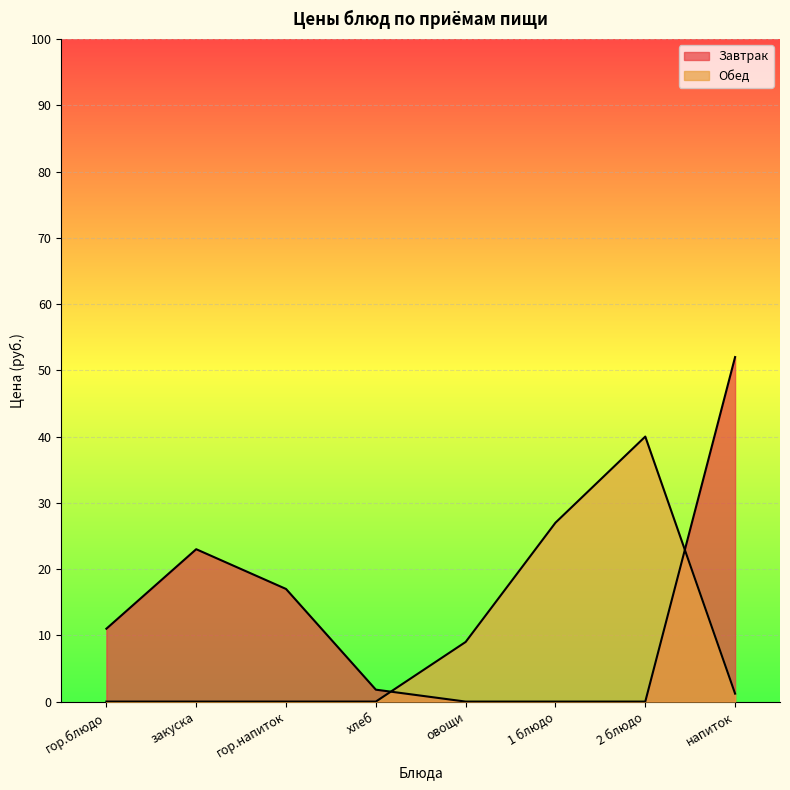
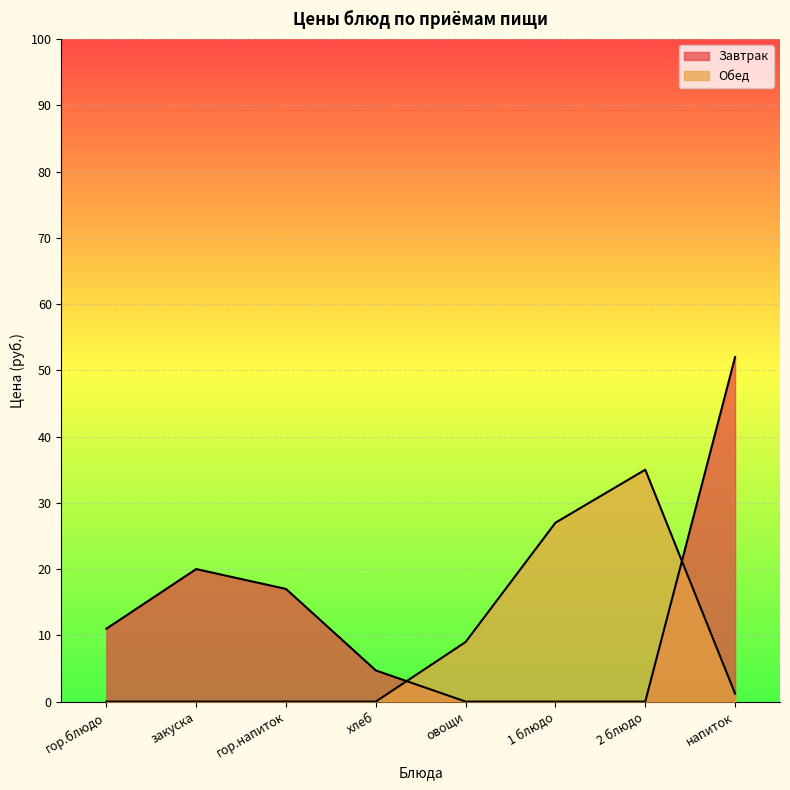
  {
    "Завтрак": {
      "гор.блюдо": 11,
-     "закуска": 23,
+     "закуска": 20,
      "гор.напиток": 17,
-     "хлеб": 2,
+     "хлеб": 5,
      "овощи": 0,
      "1 блюдо": 0,
      "2 блюдо": 0,
      "напиток": 52
    },
    "Обед": {
      "гор.блюдо": 0,
      "закуска": 0,
      "гор.напиток": 0,
      "хлеб": 0,
      "овощи": 9,
      "1 блюдо": 27,
-     "2 блюдо": 40,
+     "2 блюдо": 35,
      "напиток": 1
    }
  }
